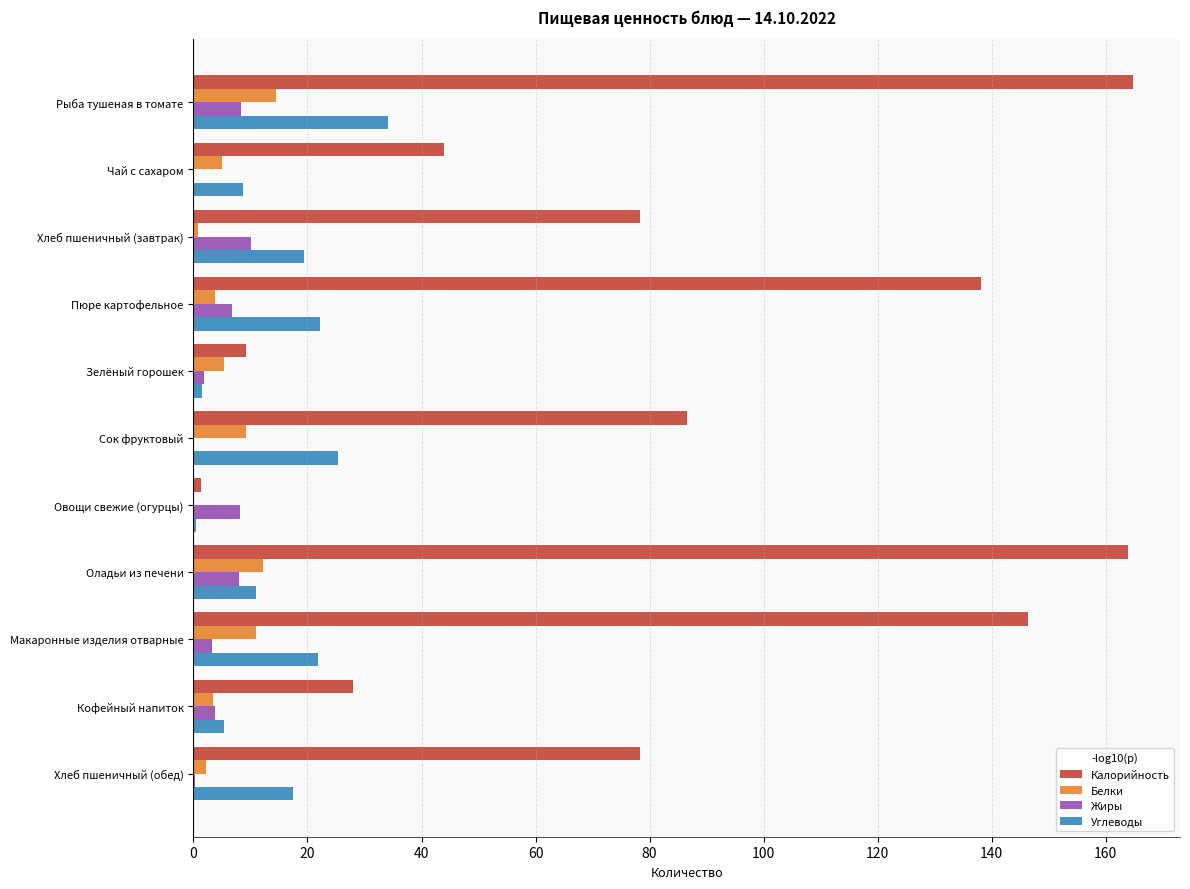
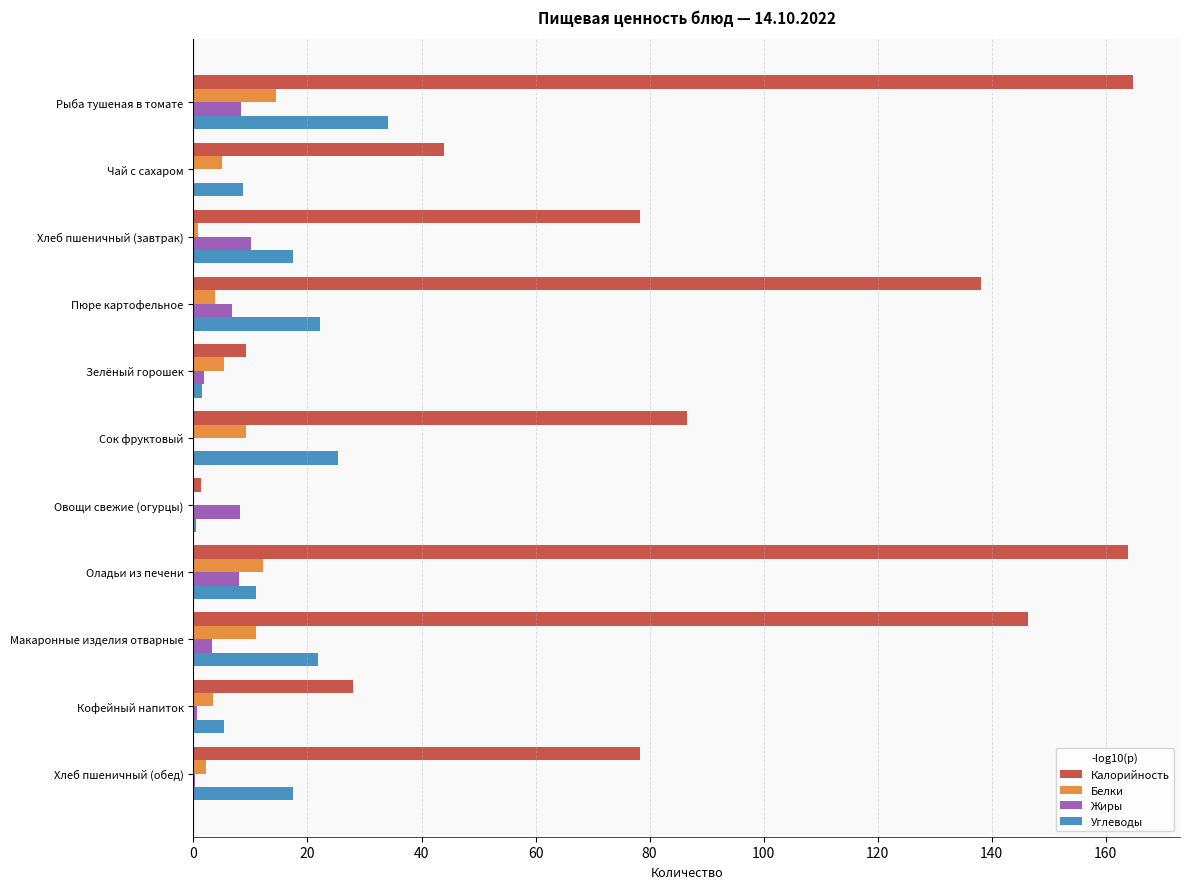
  {
    "Калорийность": {
      "Рыба тушеная в томате": 165,
      "Чай с сахаром": 44,
      "Хлеб пшеничный (завтрак)": 78,
      "Пюре картофельное": 138,
      "Зелёный горошек": 9,
      "Сок фруктовый": 87,
      "Овощи свежие (огурцы)": 1,
      "Оладьи из печени": 164,
      "Макаронные изделия отварные": 146,
      "Кофейный напиток": 28,
      "Хлеб пшеничный (обед)": 78
    },
    "Белки": {
      "Рыба тушеная в томате": 14,
      "Чай с сахаром": 5,
      "Хлеб пшеничный (завтрак)": 1,
      "Пюре картофельное": 4,
      "Зелёный горошек": 5,
      "Сок фруктовый": 9,
      "Оладьи из печени": 12,
      "Макаронные изделия отварные": 11,
      "Кофейный напиток": 3,
      "Хлеб пшеничный (обед)": 2
    },
    "Жиры": {
      "Рыба тушеная в томате": 8,
      "Хлеб пшеничный (завтрак)": 10,
      "Пюре картофельное": 7,
      "Зелёный горошек": 2,
      "Сок фруктовый": 0,
      "Овощи свежие (огурцы)": 8,
      "Оладьи из печени": 8,
      "Макаронные изделия отварные": 3,
-     "Кофейный напиток": 4
+     "Кофейный напиток": 1
    },
    "Углеводы": {
      "Рыба тушеная в томате": 34,
      "Чай с сахаром": 9,
-     "Хлеб пшеничный (завтрак)": 19,
+     "Хлеб пшеничный (завтрак)": 17,
      "Пюре картофельное": 22,
      "Зелёный горошек": 1,
      "Сок фруктовый": 25,
      "Овощи свежие (огурцы)": 1,
      "Оладьи из печени": 11,
      "Макаронные изделия отварные": 22,
      "Кофейный напиток": 5,
      "Хлеб пшеничный (обед)": 17
    }
  }
